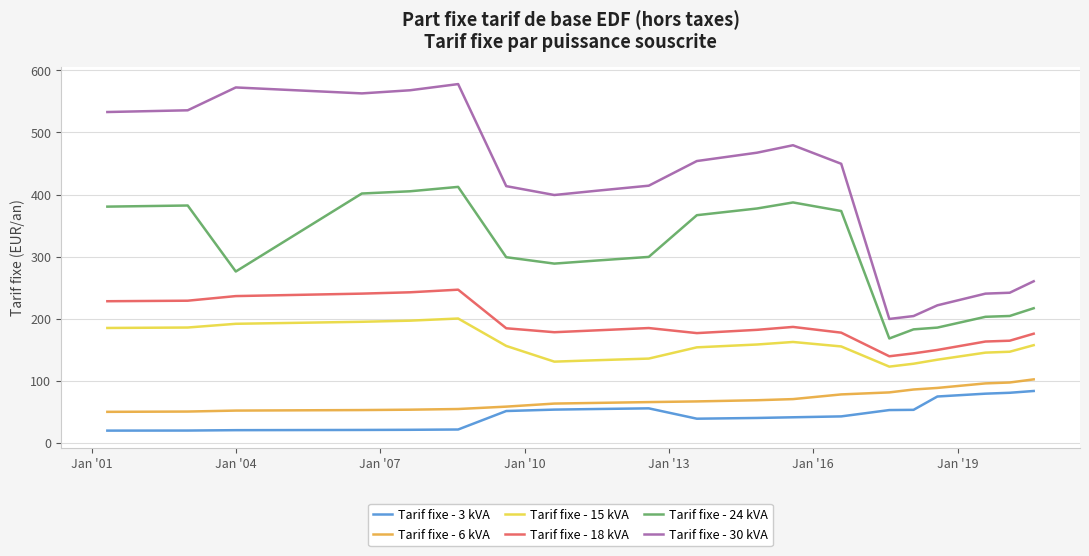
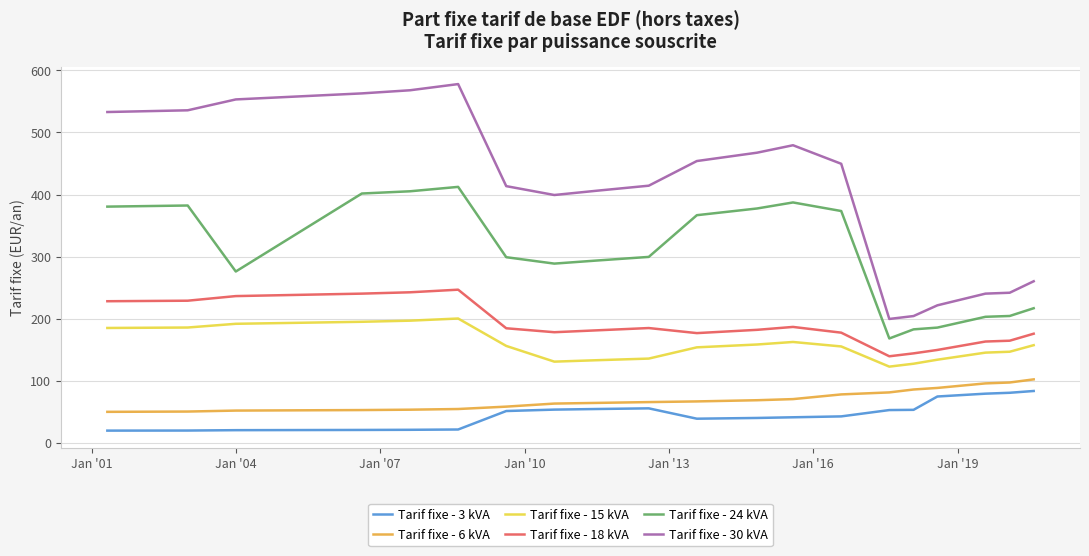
  {
    "Tarif fixe - 3 kVA": {
      "Jan '04": 20
    },
    "Tarif fixe - 18 kVA": {
      "Jan '04": 240
    },
    "Tarif fixe - 24 kVA": {
      "Jan '04": 280
    },
    "Tarif fixe - 30 kVA": {
-     "Jan '04": 570
+     "Jan '04": 550
    }
  }
